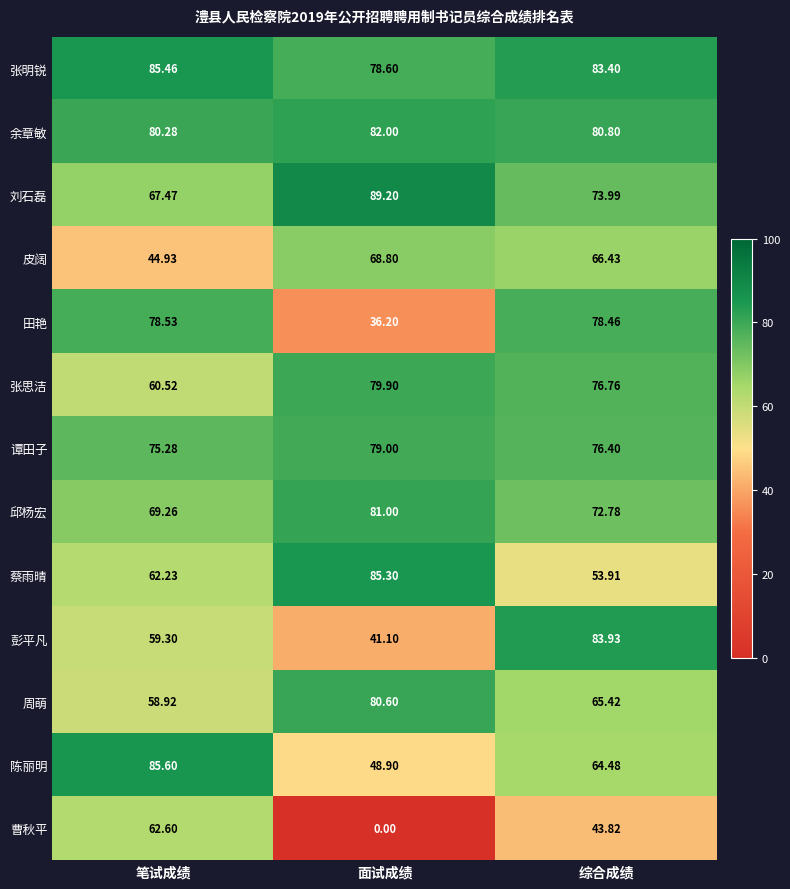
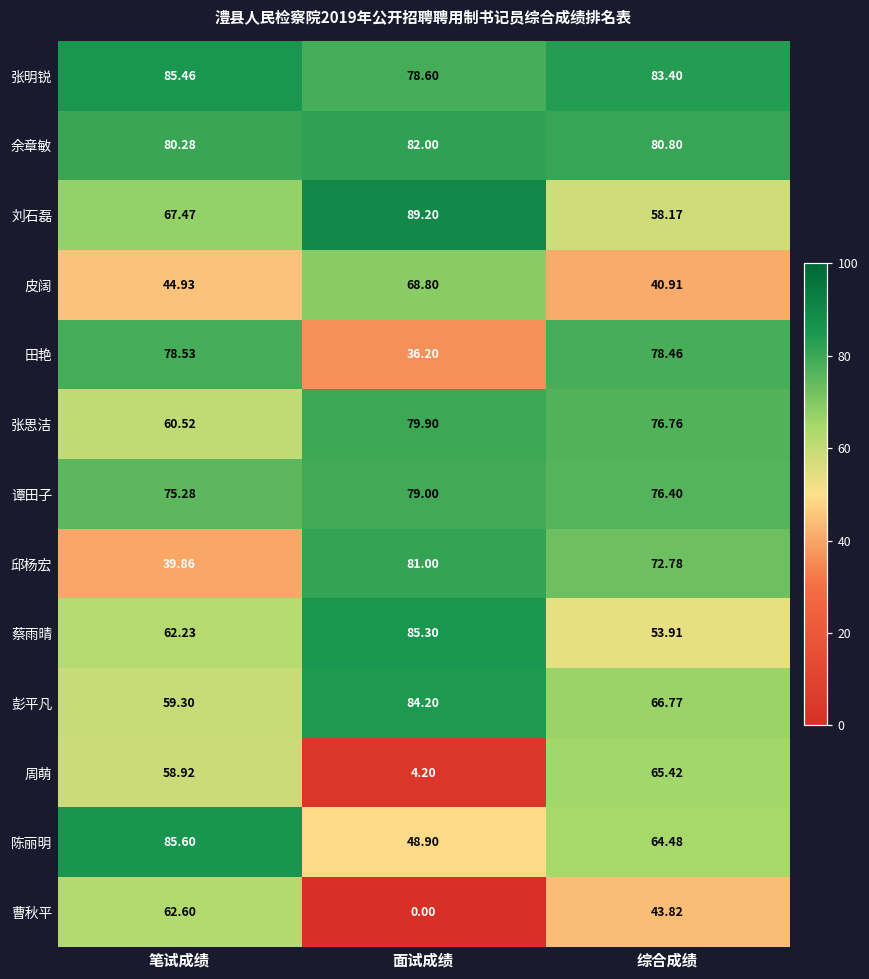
  {
    "张明锐": {
      "笔试成绩": 85.46,
      "面试成绩": 78.60,
      "综合成绩": 83.40
    },
    "余章敏": {
      "笔试成绩": 80.28,
      "面试成绩": 82.00,
      "综合成绩": 80.80
    },
    "刘石磊": {
      "笔试成绩": 67.47,
      "面试成绩": 89.20,
-     "综合成绩": 73.99
+     "综合成绩": 58.17
    },
    "皮阔": {
      "笔试成绩": 44.93,
      "面试成绩": 68.80,
-     "综合成绩": 66.43
+     "综合成绩": 40.91
    },
    "田艳": {
      "笔试成绩": 78.53,
      "面试成绩": 36.20,
      "综合成绩": 78.46
    },
    "张思洁": {
      "笔试成绩": 60.52,
      "面试成绩": 79.90,
      "综合成绩": 76.76
    },
    "谭田子": {
      "笔试成绩": 75.28,
      "面试成绩": 79.00,
      "综合成绩": 76.40
    },
    "邱杨宏": {
-     "笔试成绩": 69.26,
+     "笔试成绩": 39.86,
      "面试成绩": 81.00,
      "综合成绩": 72.78
    },
    "蔡雨晴": {
      "笔试成绩": 62.23,
      "面试成绩": 85.30,
      "综合成绩": 53.91
    },
    "彭平凡": {
      "笔试成绩": 59.30,
-     "面试成绩": 41.10,
-     "综合成绩": 83.93
+     "面试成绩": 84.20,
+     "综合成绩": 66.77
    },
    "周萌": {
      "笔试成绩": 58.92,
-     "面试成绩": 80.60,
+     "面试成绩": 4.20,
      "综合成绩": 65.42
    },
    "陈丽明": {
      "笔试成绩": 85.60,
      "面试成绩": 48.90,
      "综合成绩": 64.48
    },
    "曹秋平": {
      "笔试成绩": 62.60,
      "面试成绩": 0.00,
      "综合成绩": 43.82
    }
  }
